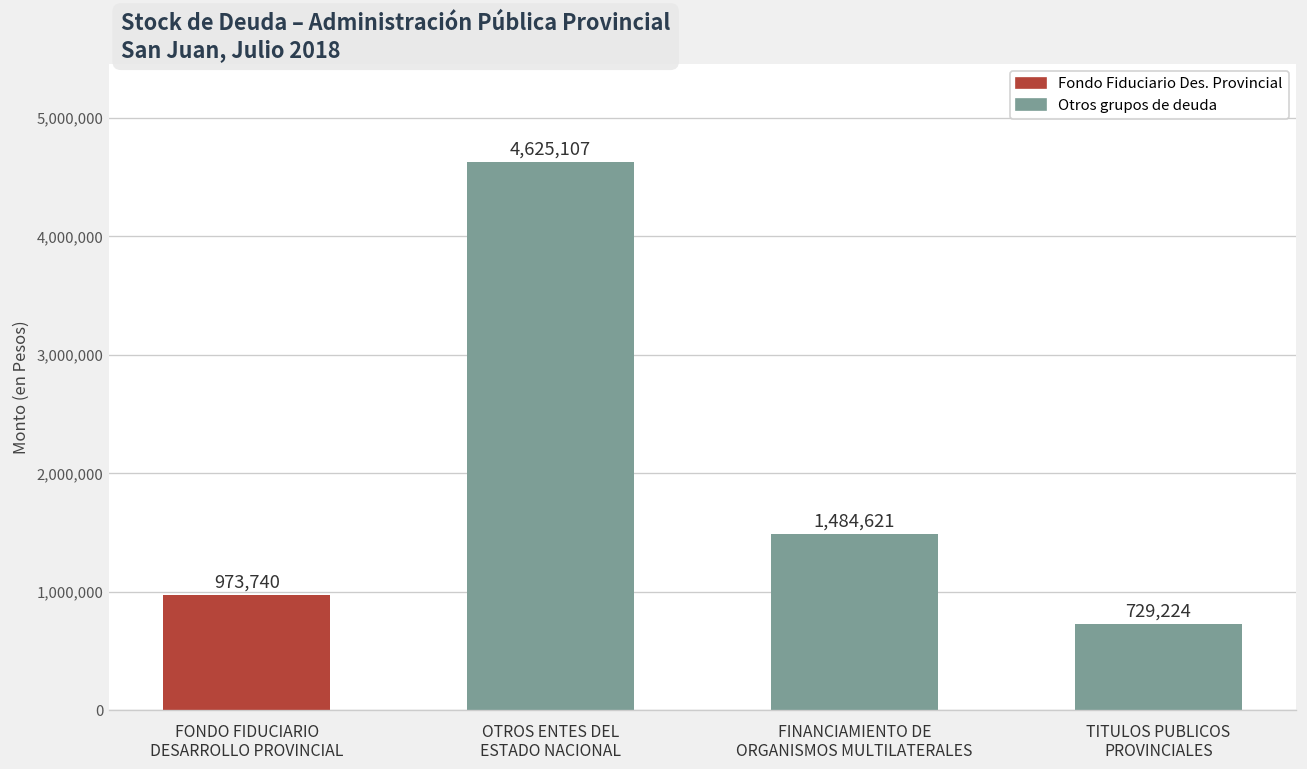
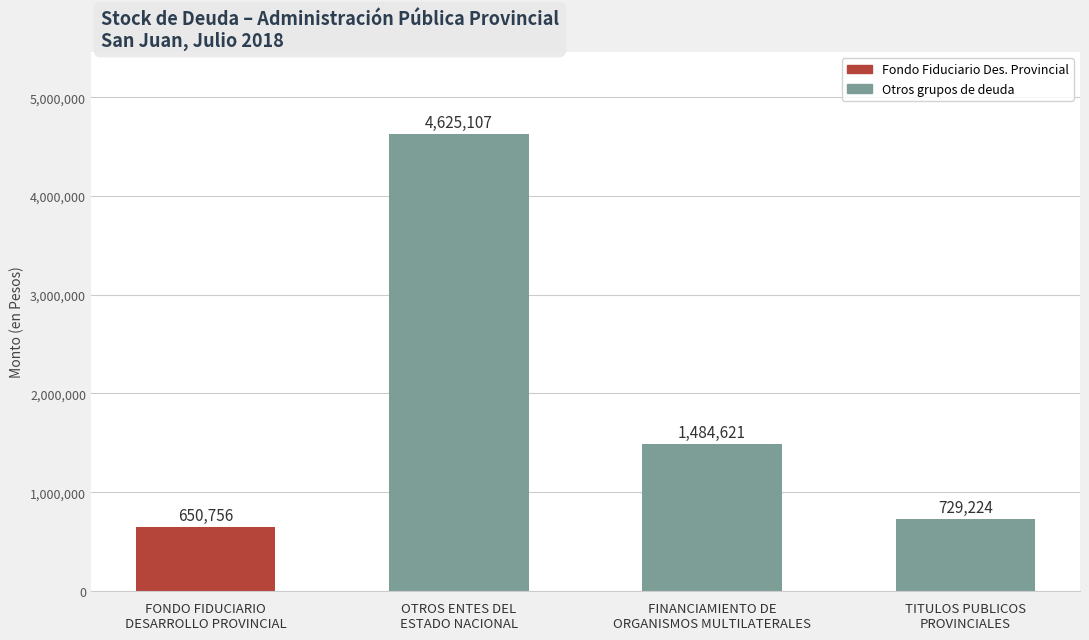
  {
-   "FONDO FIDUCIARIO DESARROLLO PROVINCIAL": "973,740",
+   "FONDO FIDUCIARIO DESARROLLO PROVINCIAL": "650,756",
    "OTROS ENTES DEL ESTADO NACIONAL": "4,625,107",
    "FINANCIAMIENTO DE ORGANISMOS MULTILATERALES": "1,484,621",
    "TITULOS PUBLICOS PROVINCIALES": "729,224"
  }
